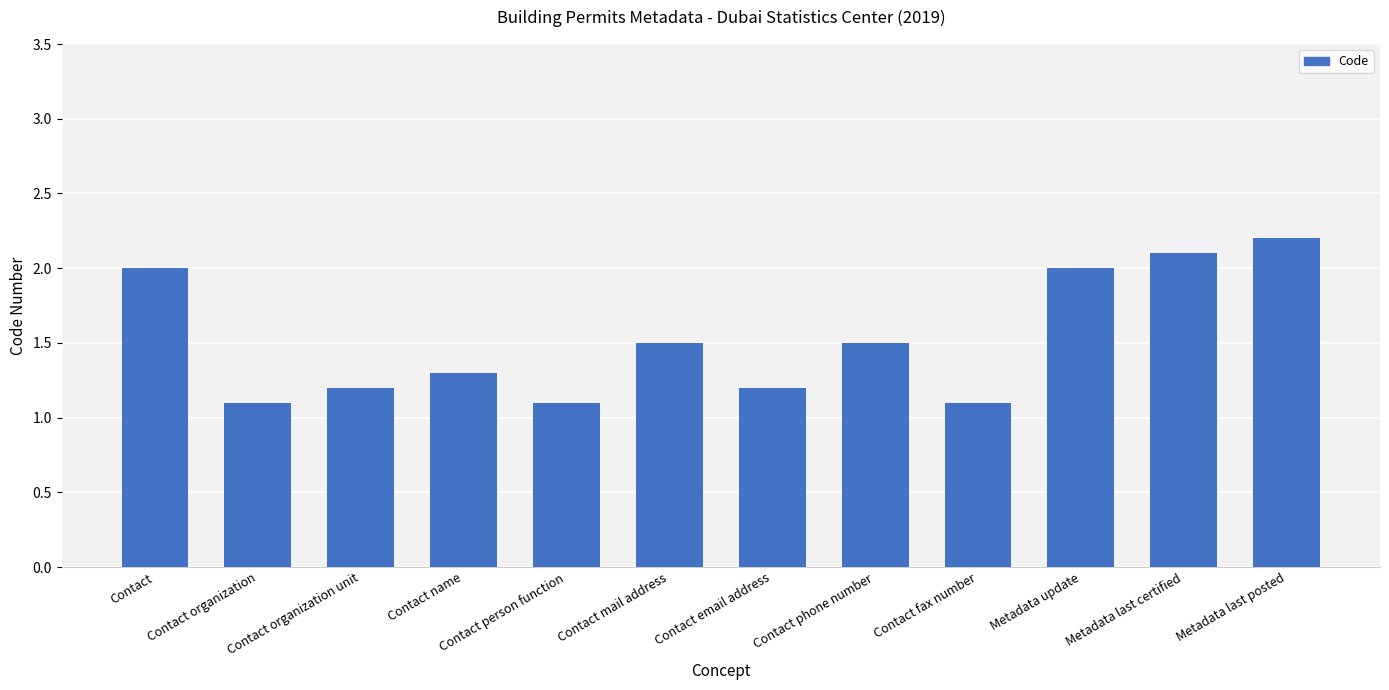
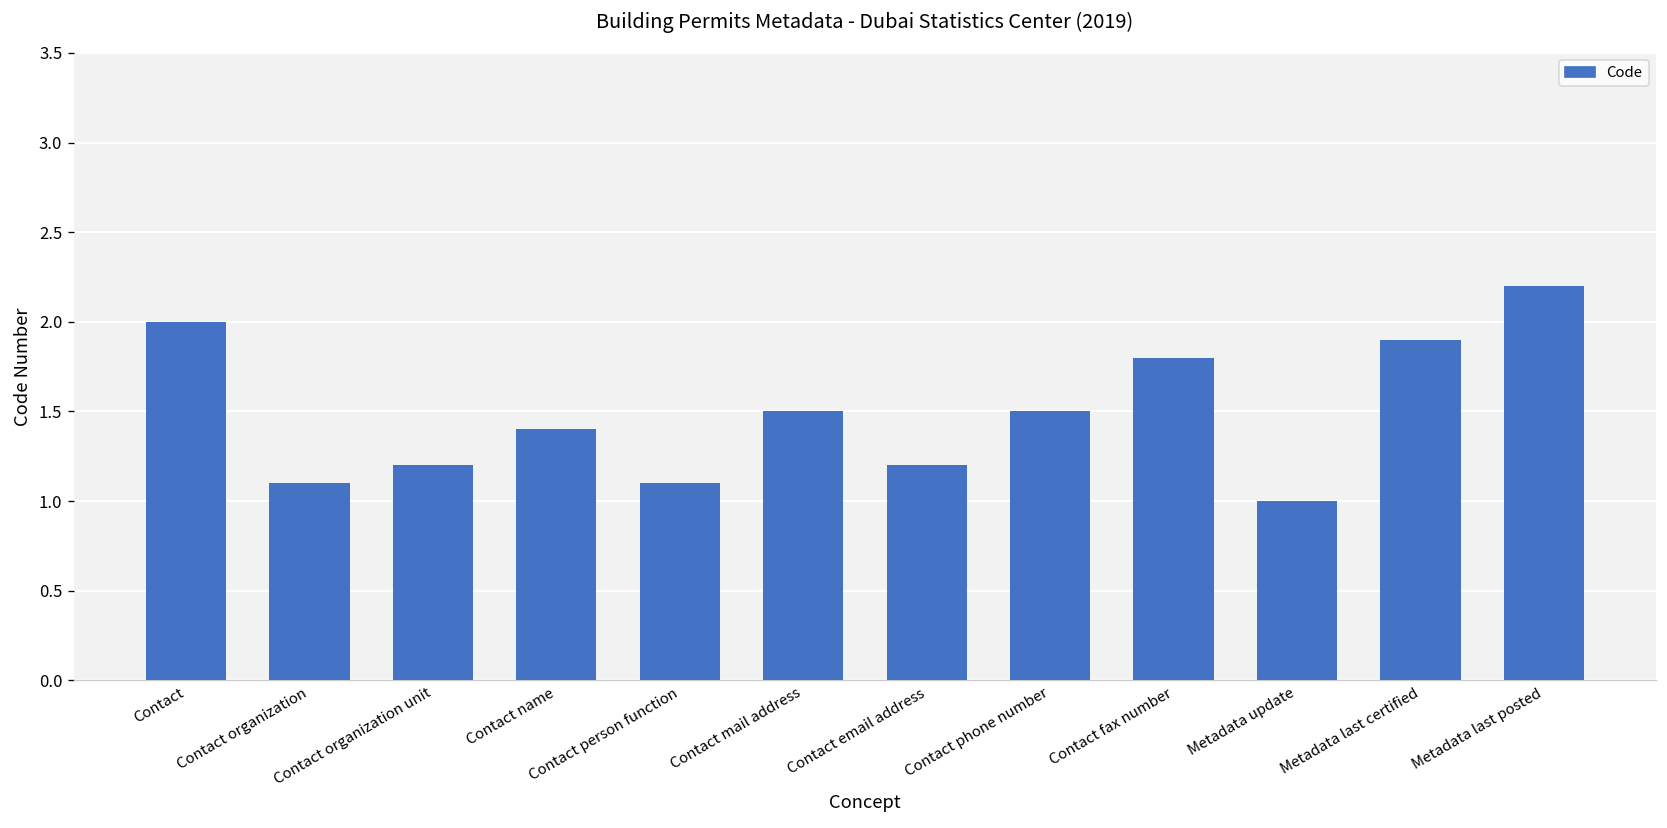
  {
    "Contact": 2.0,
    "Contact organization": 1.1,
    "Contact organization unit": 1.2,
-   "Contact name": 1.3,
+   "Contact name": 1.4,
    "Contact person function": 1.1,
    "Contact mail address": 1.5,
    "Contact email address": 1.2,
    "Contact phone number": 1.5,
-   "Contact fax number": 1.1,
-   "Metadata update": 2,
-   "Metadata last certified": 2.1,
+   "Contact fax number": 1.8,
+   "Metadata update": 1,
+   "Metadata last certified": 1.9,
    "Metadata last posted": 2.2
  }
